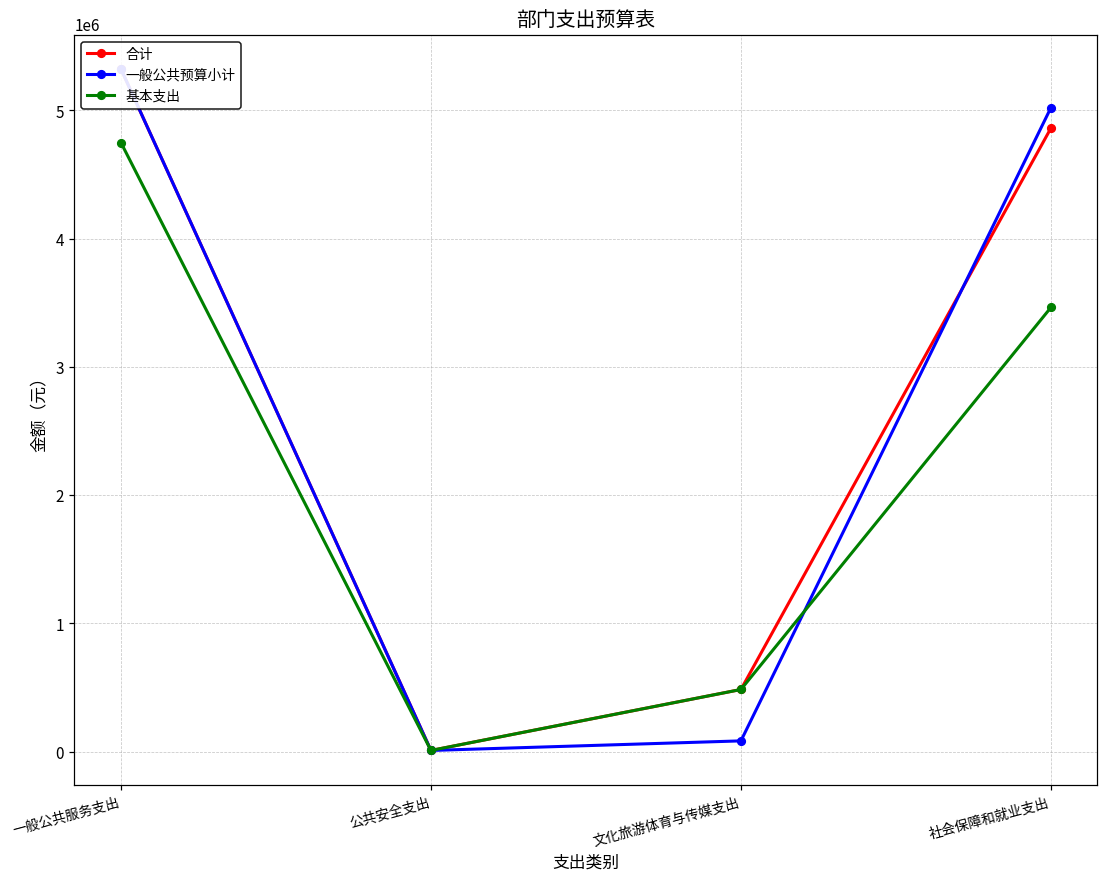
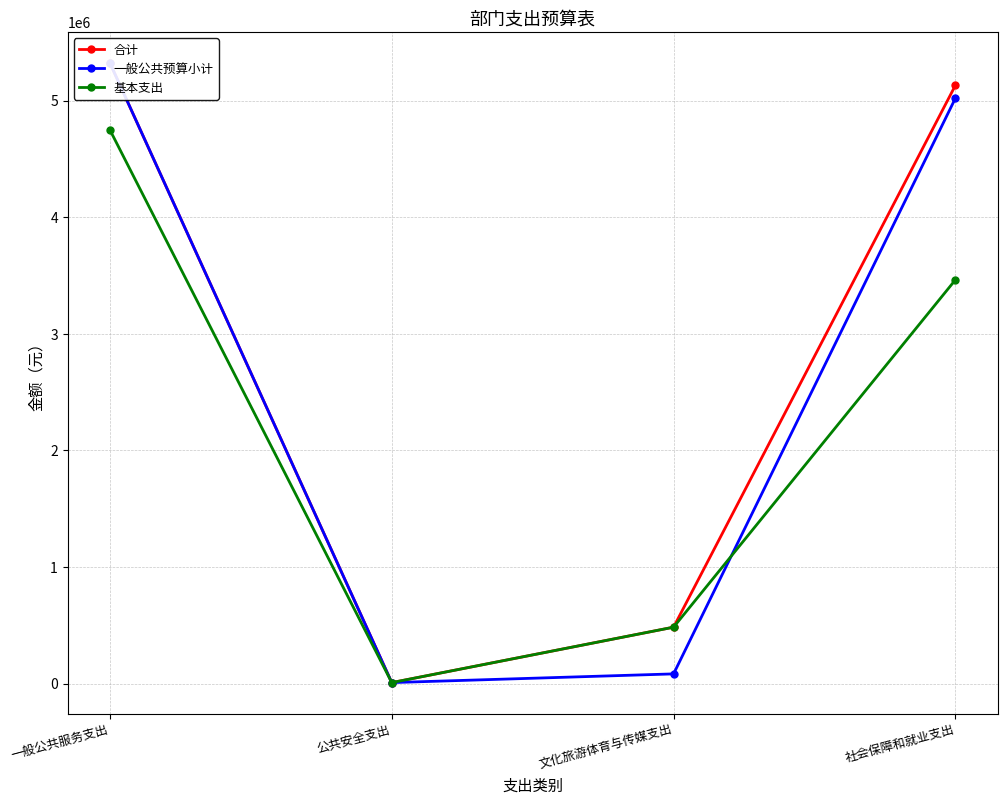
  {
    "合计": {
-     "社会保障和就业支出": 4860000
+     "社会保障和就业支出": 5130000
    },
    "一般公共预算小计": {
      "文化旅游体育与传媒支出": 80000,
      "社会保障和就业支出": 5020000
    },
    "基本支出": {
      "一般公共服务支出": 4750000,
      "社会保障和就业支出": 3460000
    }
  }
